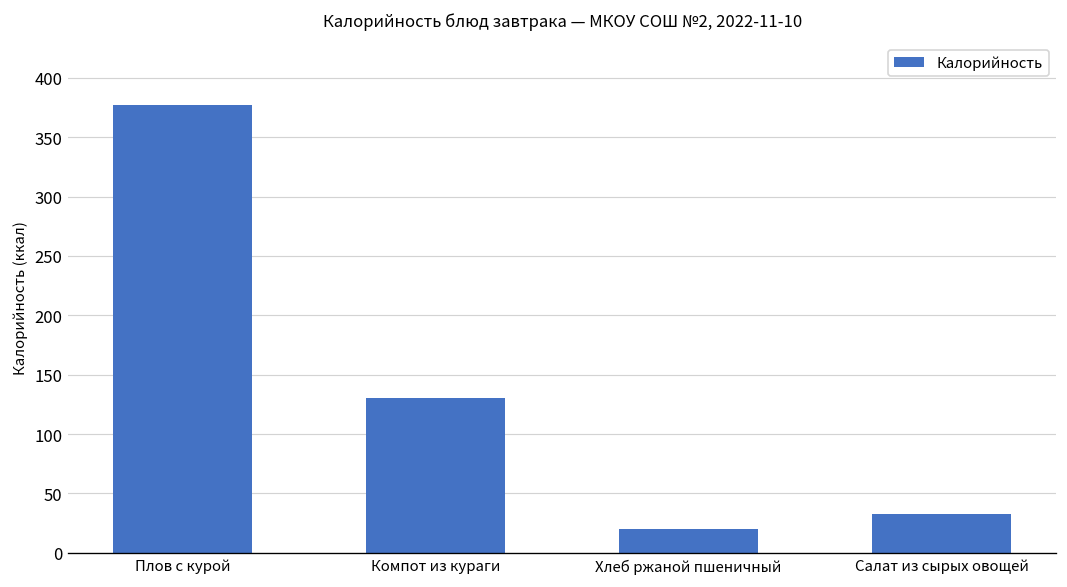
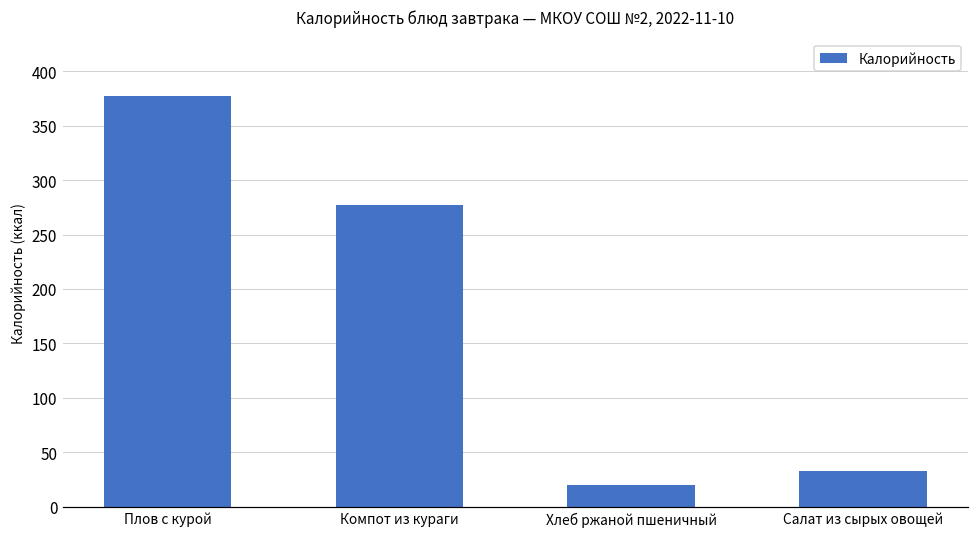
  {
    "Плов с курой": 380,
-   "Компот из кураги": 130,
+   "Компот из кураги": 280,
    "Хлеб ржаной пшеничный": 20,
    "Салат из сырых овощей": 30
  }
